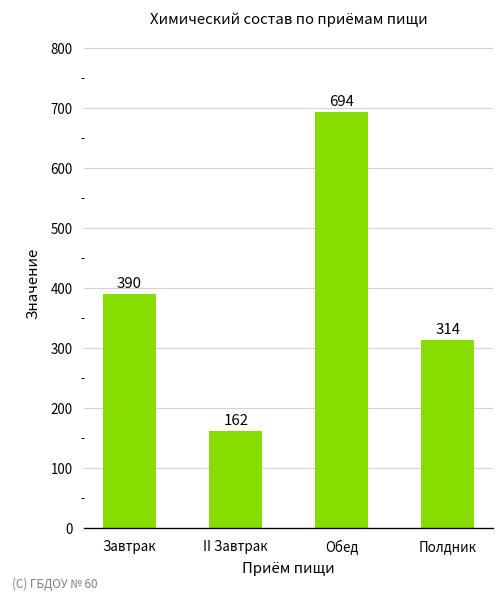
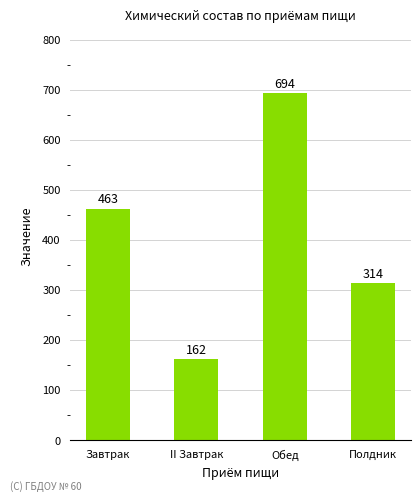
  {
-   "Завтрак": 390,
+   "Завтрак": 463,
    "II Завтрак": 162,
    "Обед": 694,
    "Полдник": 314
  }
